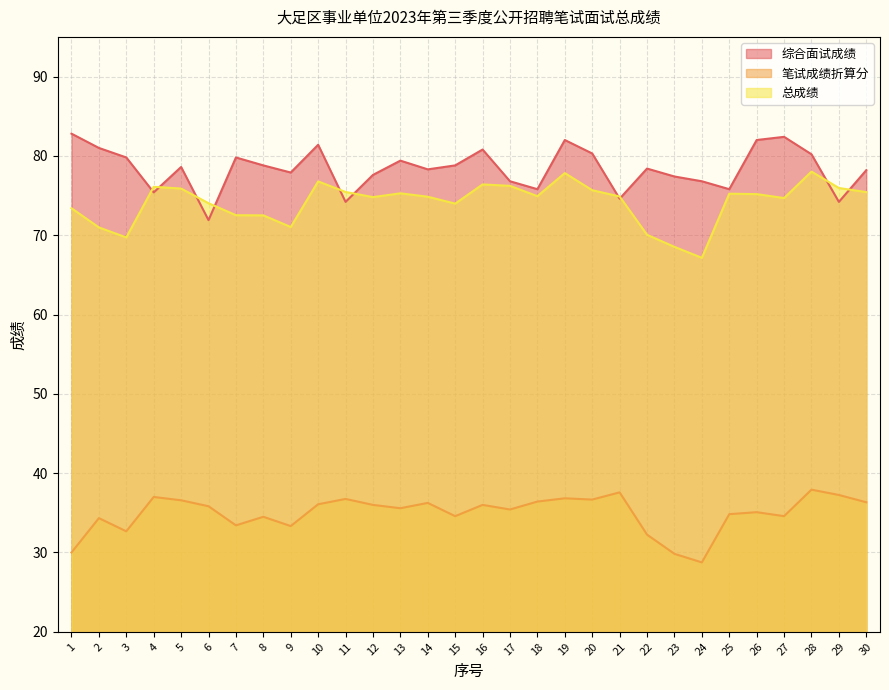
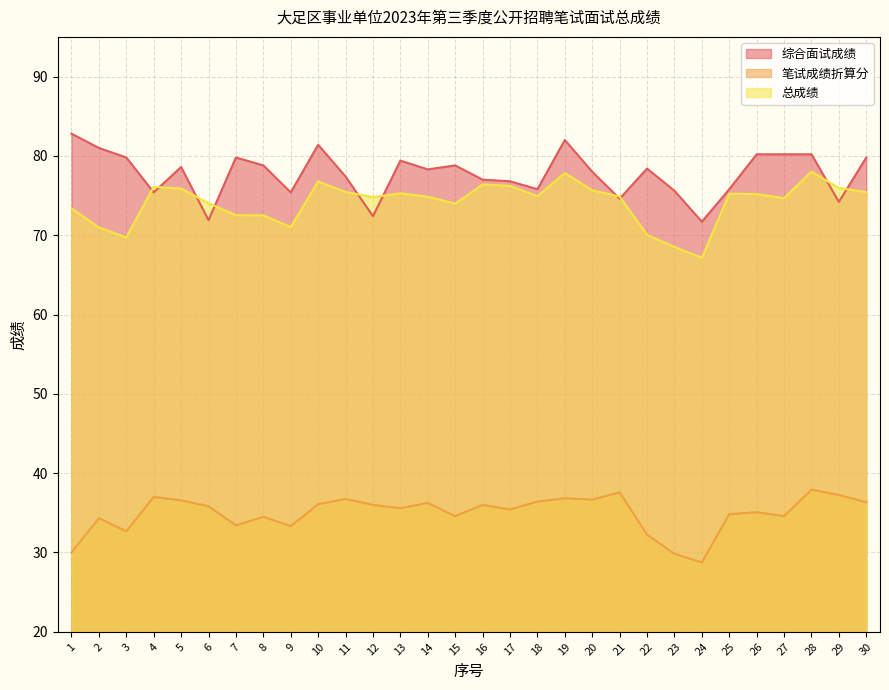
  {
    "综合面试成绩": {
      "1": 83,
      "2": 81,
      "3": 80,
      "4": 75,
      "5": 79,
      "6": 72,
      "7": 80,
      "8": 79,
-     "9": 78,
+     "9": 75,
      "10": 81,
-     "11": 74,
-     "12": 78,
+     "11": 77,
+     "12": 72,
      "13": 79,
      "14": 78,
      "15": 79,
-     "16": 81,
+     "16": 77,
      "17": 77,
      "18": 76,
      "19": 82,
-     "20": 80,
+     "20": 78,
      "22": 78,
-     "23": 77,
-     "24": 77,
+     "23": 76,
+     "24": 72,
      "25": 76,
-     "26": 82,
-     "27": 82,
+     "26": 80,
+     "27": 80,
      "28": 80,
      "29": 74,
-     "30": 78
+     "30": 80
    }
  }
